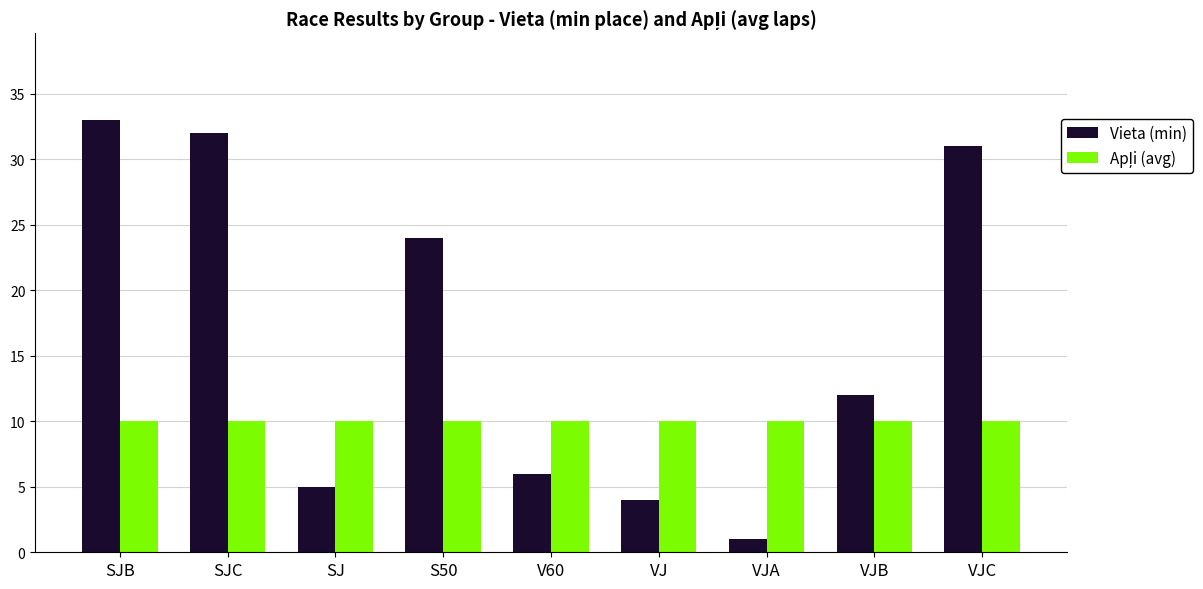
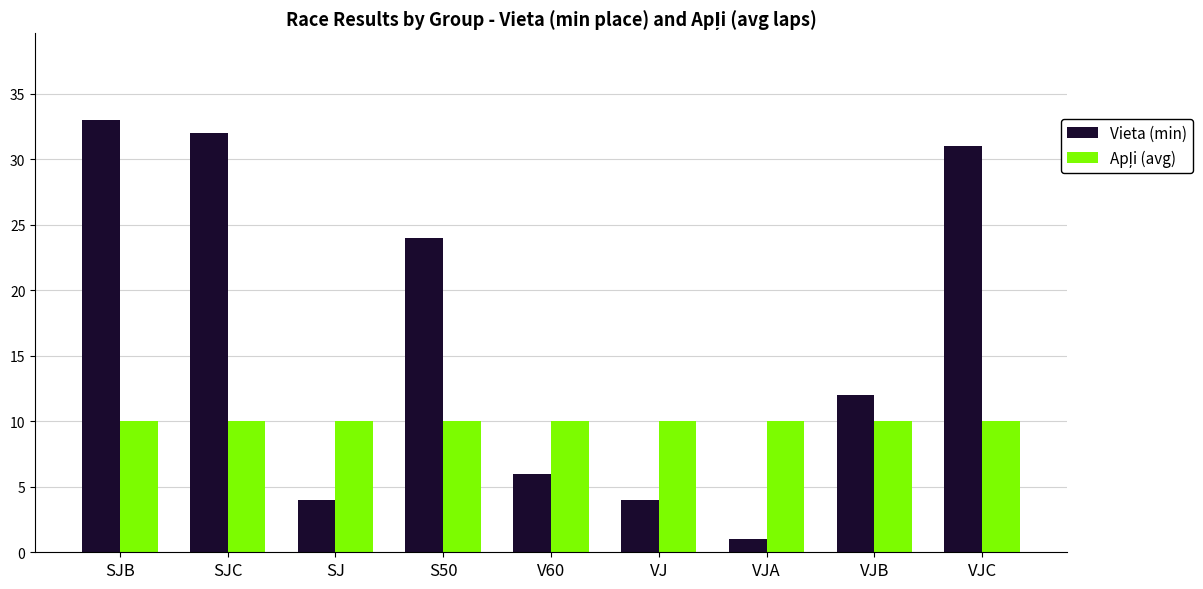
  {
    "Vieta (min)": {
      "SJB": 33,
      "SJC": 32,
-     "SJ": 5,
+     "SJ": 4,
      "S50": 24,
      "V60": 6,
      "VJ": 4,
      "VJA": 1,
      "VJB": 12,
      "VJC": 31
    },
    "Apļi (avg)": {
      "SJB": 10,
      "SJC": 10,
      "SJ": 10,
      "S50": 10,
      "V60": 10,
      "VJ": 10,
      "VJA": 10,
      "VJB": 10,
      "VJC": 10
    }
  }
